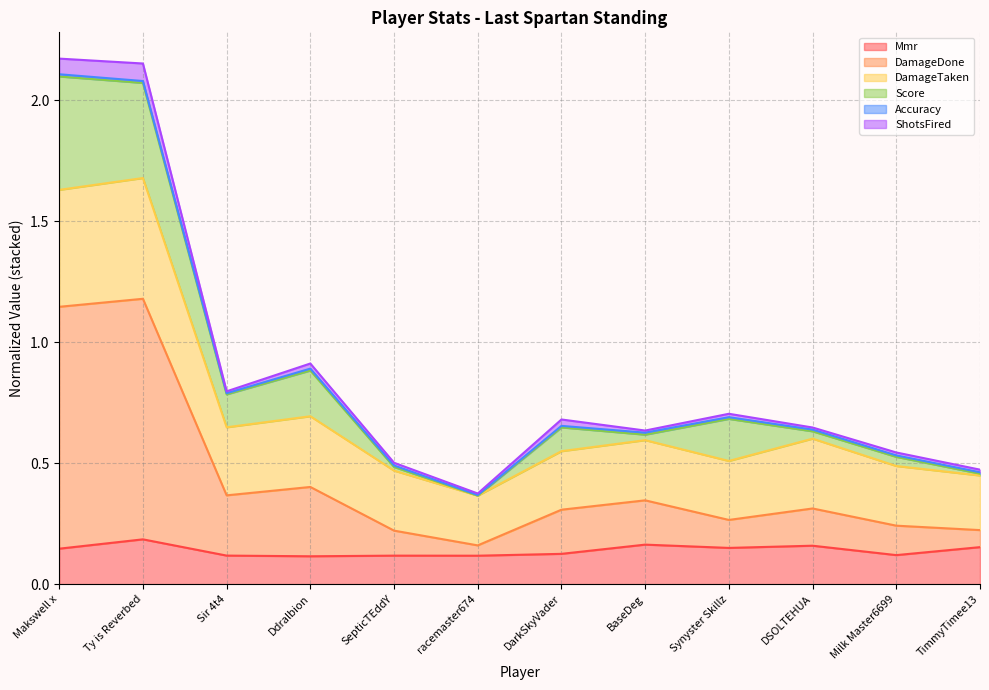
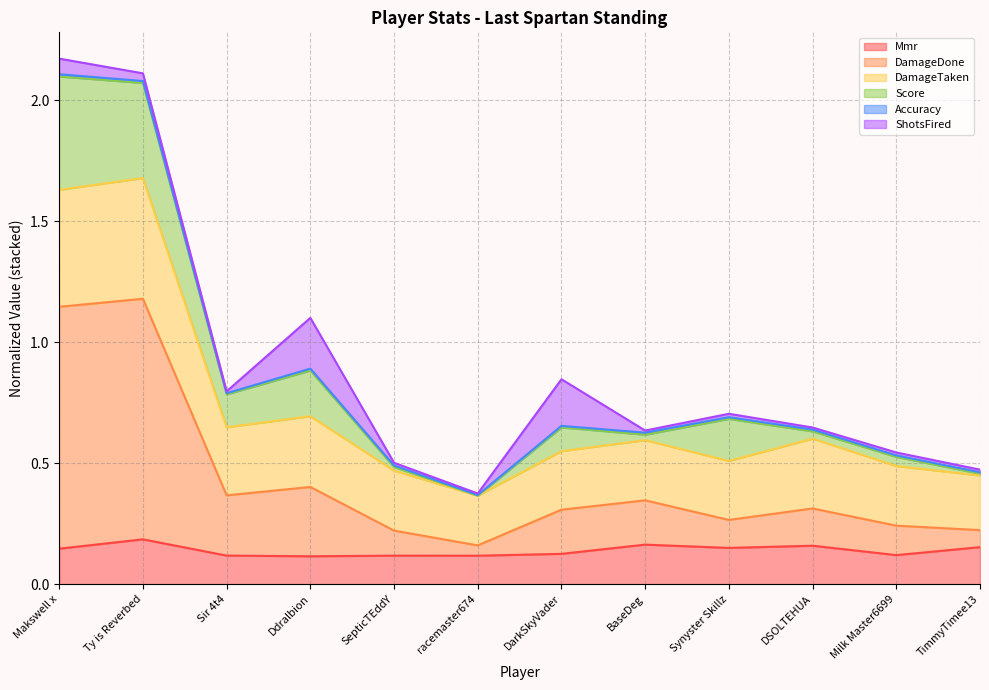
  {
    "ShotsFired": {
      "Makswell x": 0.06,
-     "Ty is Reverbed": 0.07,
-     "Ddralbion": 0.02,
+     "Ty is Reverbed": 0.03,
+     "Ddralbion": 0.21,
      "SepticTEddY": 0.01,
-     "DarkSkyVader": 0.03,
+     "DarkSkyVader": 0.19,
      "Synyster Skillz": 0.01,
      "Milk Master6699": 0.01,
      "TimmyTimee13": 0.01
    }
  }
